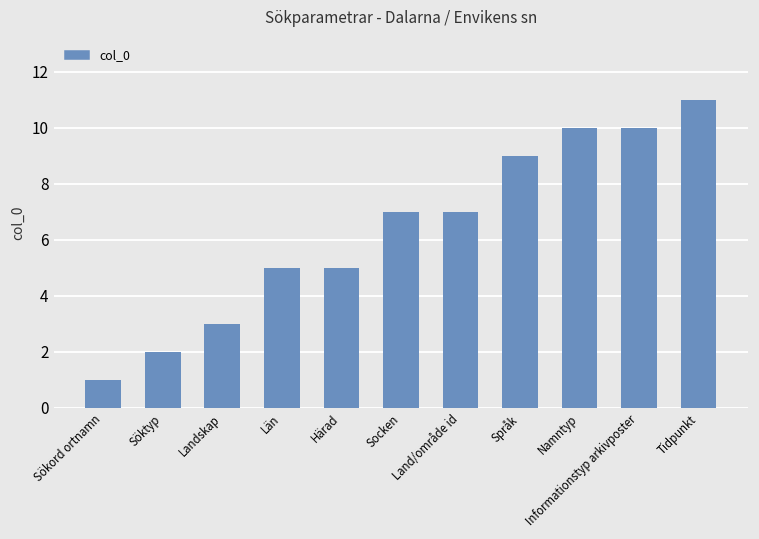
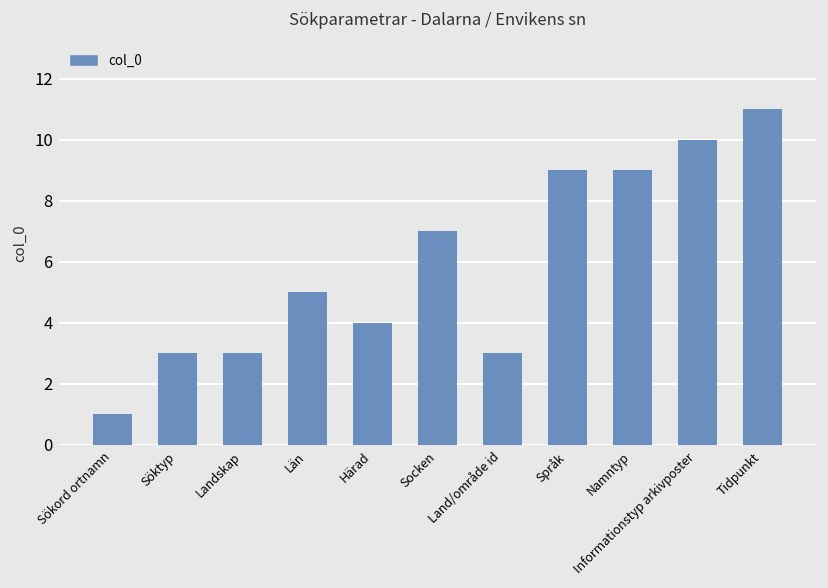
  {
    "Sökord ortnamn": 1,
-   "Söktyp": 2,
+   "Söktyp": 3,
    "Landskap": 3,
    "Län": 5,
-   "Härad": 5,
+   "Härad": 4,
    "Socken": 7,
-   "Land/område id": 7,
+   "Land/område id": 3,
    "Språk": 9,
-   "Namntyp": 10,
+   "Namntyp": 9,
    "Informationstyp arkivposter": 10,
    "Tidpunkt": 11
  }
